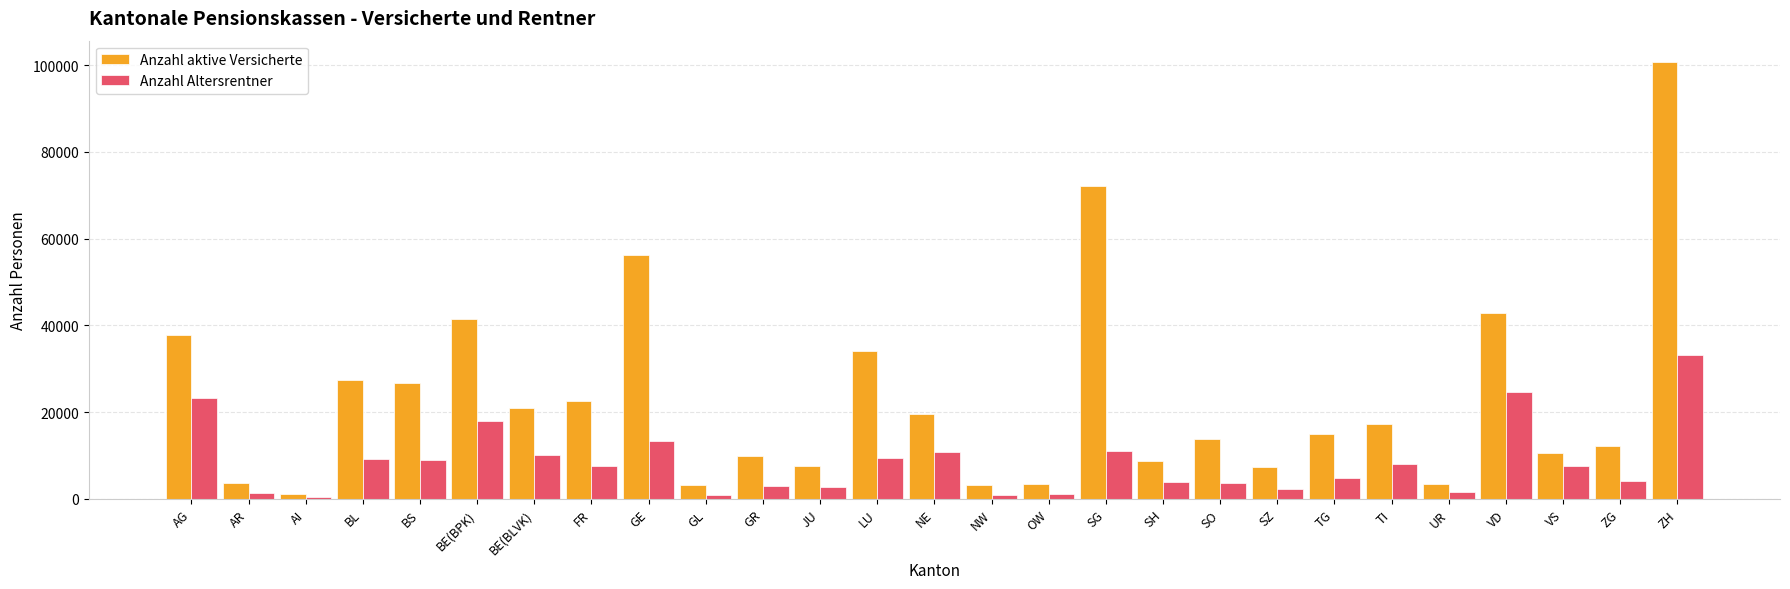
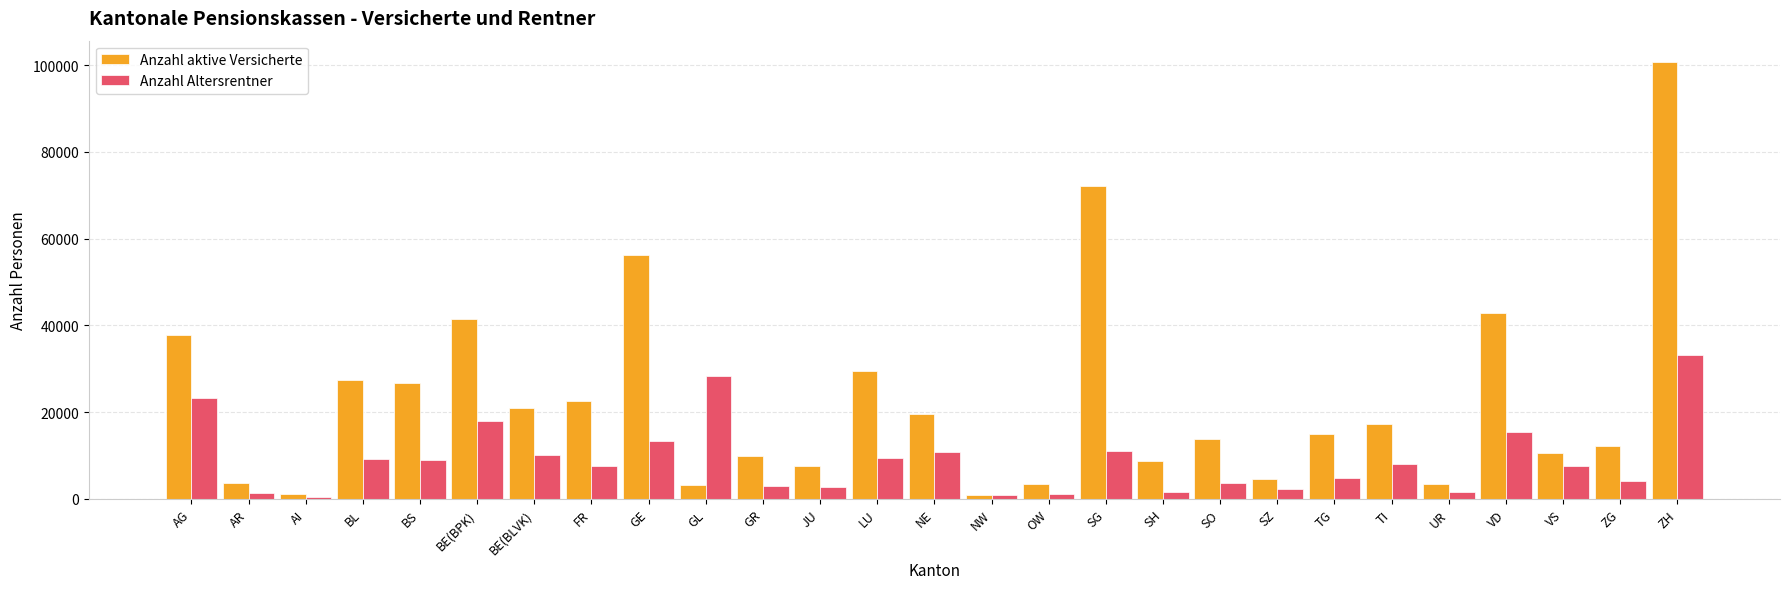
  {
    "Anzahl aktive Versicherte": {
      "AG": 38000,
      "AR": 4000,
      "AI": 1000,
      "BL": 27000,
      "BS": 27000,
      "BE(BPK)": 41000,
      "BE(BLVK)": 21000,
      "FR": 23000,
      "GE": 56000,
      "GL": 3000,
      "GR": 10000,
      "JU": 8000,
-     "LU": 34000,
+     "LU": 30000,
      "NE": 20000,
-     "NW": 3000,
+     "NW": 1000,
      "OW": 3000,
      "SG": 72000,
      "SH": 9000,
      "SO": 14000,
-     "SZ": 7000,
+     "SZ": 5000,
      "TG": 15000,
      "TI": 17000,
      "UR": 3000,
      "VD": 43000,
      "VS": 11000,
      "ZG": 12000,
      "ZH": 101000
    },
    "Anzahl Altersrentner": {
      "AG": 23000,
      "AR": 1000,
      "BL": 9000,
      "BS": 9000,
      "BE(BPK)": 18000,
      "BE(BLVK)": 10000,
      "FR": 8000,
      "GE": 13000,
-     "GL": 1000,
+     "GL": 28000,
      "GR": 3000,
      "JU": 3000,
      "LU": 9000,
      "NE": 11000,
      "NW": 1000,
      "OW": 1000,
      "SG": 11000,
-     "SH": 4000,
+     "SH": 2000,
      "SO": 4000,
      "SZ": 2000,
      "TG": 5000,
      "TI": 8000,
      "UR": 2000,
-     "VD": 25000,
+     "VD": 15000,
      "VS": 8000,
      "ZG": 4000,
      "ZH": 33000
    }
  }
